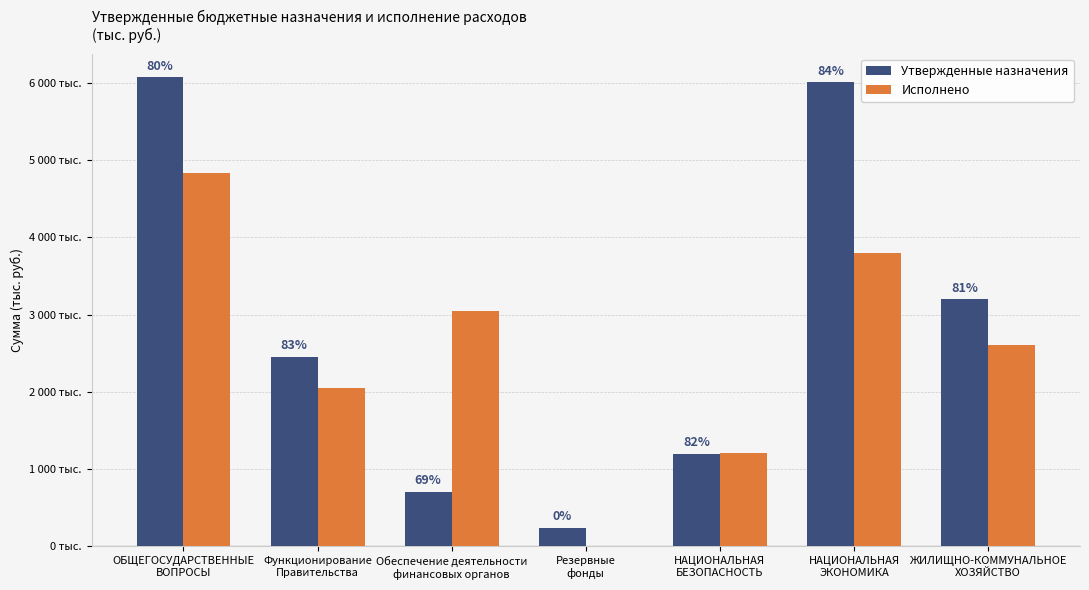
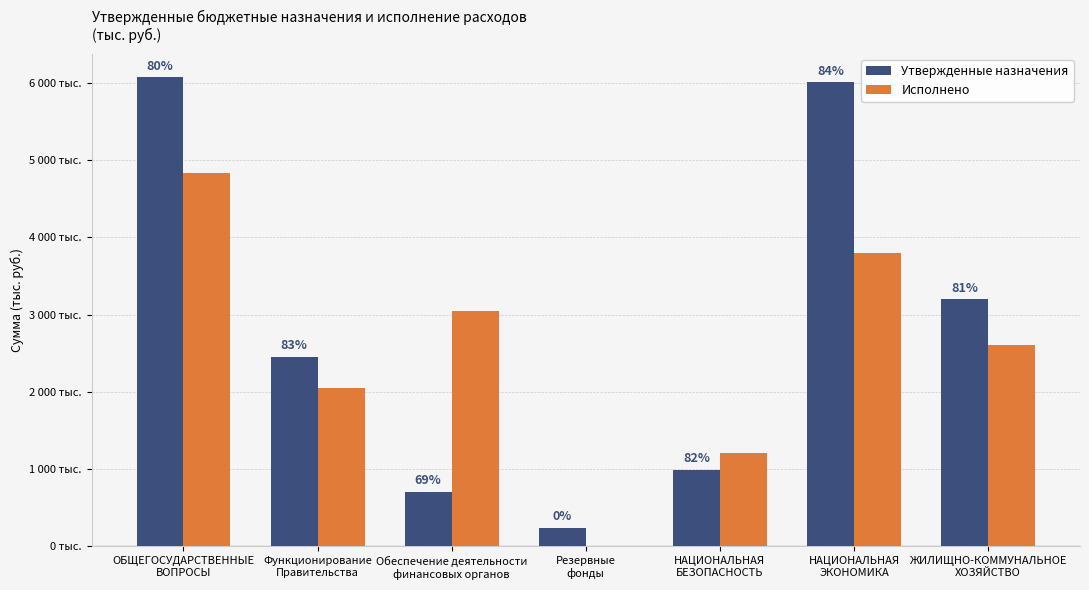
  {
    "Утвержденные назначения": {
-     "НАЦИОНАЛЬНАЯ БЕЗОПАСНОСТЬ": "1200 тыс."
+     "НАЦИОНАЛЬНАЯ БЕЗОПАСНОСТЬ": "1000 тыс."
    },
    "Исполнено": {
      "ОБЩЕГОСУДАРСТВЕННЫЕ ВОПРОСЫ": "4800 тыс.",
      "Функционирование Правительства": "2000 тыс.",
      "Обеспечение деятельности финансовых органов": "3000 тыс.",
      "Резервные фонды": "0 тыс.",
      "НАЦИОНАЛЬНАЯ БЕЗОПАСНОСТЬ": "1200 тыс.",
      "НАЦИОНАЛЬНАЯ ЭКОНОМИКА": "3800 тыс.",
      "ЖИЛИЩНО-КОММУНАЛЬНОЕ ХОЗЯЙСТВО": "2600 тыс."
    }
  }
